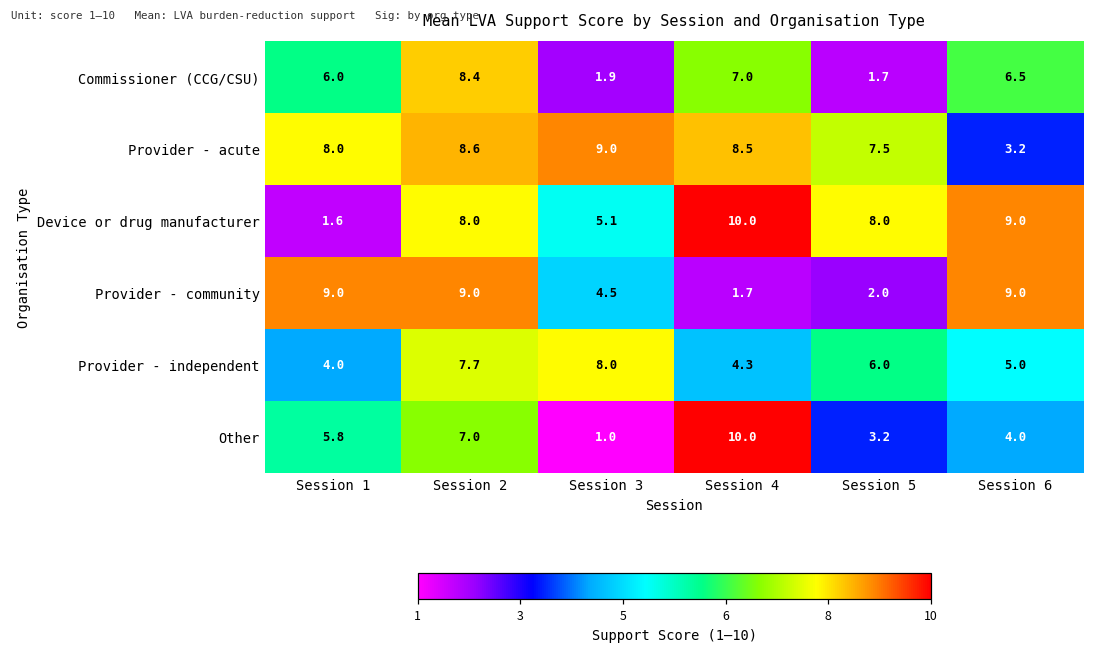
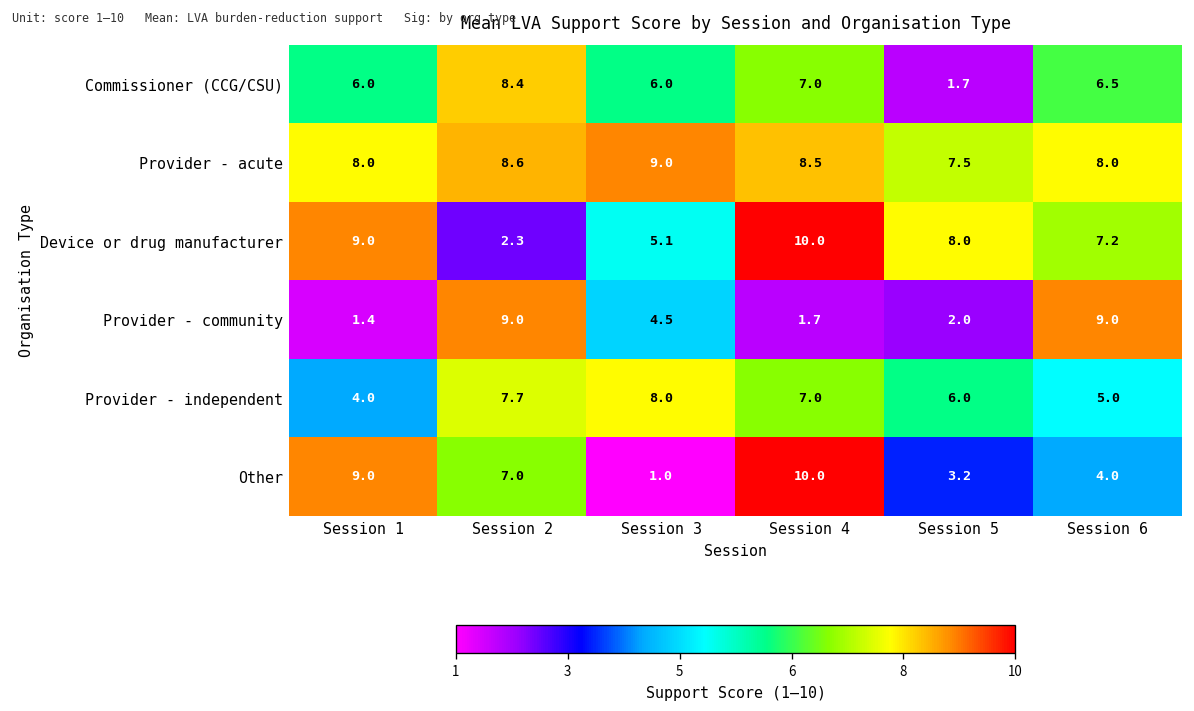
  {
    "Commissioner (CCG/CSU)": {
      "Session 1": 6.0,
      "Session 2": 8.4,
-     "Session 3": 1.9,
+     "Session 3": 6.0,
      "Session 4": 7.0,
      "Session 5": 1.7,
      "Session 6": 6.5
    },
    "Provider - acute": {
      "Session 1": 8.0,
      "Session 2": 8.6,
      "Session 3": 9.0,
      "Session 4": 8.5,
      "Session 5": 7.5,
-     "Session 6": 3.2
+     "Session 6": 8.0
    },
    "Device or drug manufacturer": {
-     "Session 1": 1.6,
-     "Session 2": 8.0,
+     "Session 1": 9.0,
+     "Session 2": 2.3,
      "Session 3": 5.1,
      "Session 4": 10.0,
      "Session 5": 8.0,
-     "Session 6": 9.0
+     "Session 6": 7.2
    },
    "Provider - community": {
-     "Session 1": 9.0,
+     "Session 1": 1.4,
      "Session 2": 9.0,
      "Session 3": 4.5,
      "Session 4": 1.7,
      "Session 5": 2.0,
      "Session 6": 9.0
    },
    "Provider - independent": {
      "Session 1": 4.0,
      "Session 2": 7.7,
      "Session 3": 8.0,
-     "Session 4": 4.3,
+     "Session 4": 7.0,
      "Session 5": 6.0,
      "Session 6": 5.0
    },
    "Other": {
-     "Session 1": 5.8,
+     "Session 1": 9.0,
      "Session 2": 7.0,
      "Session 3": 1.0,
      "Session 4": 10.0,
      "Session 5": 3.2,
      "Session 6": 4.0
    }
  }
